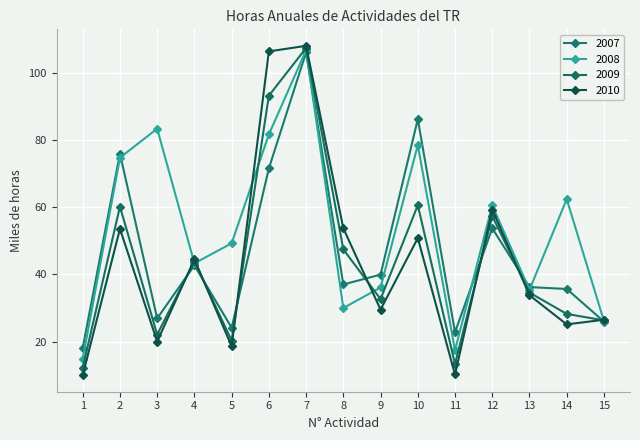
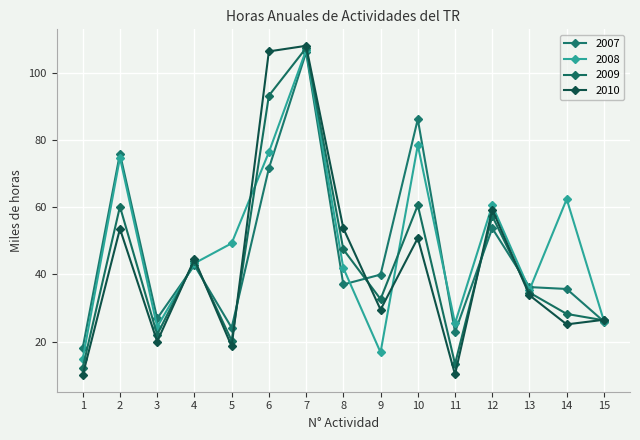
  {
    "2008": {
      "1": 15,
      "2": 75,
-     "3": 83,
+     "3": 24,
      "5": 49,
-     "6": 82,
-     "8": 30,
-     "9": 36,
+     "6": 76,
+     "8": 42,
+     "9": 17,
      "10": 79,
-     "11": 17,
+     "11": 25,
      "12": 61,
      "13": 35,
      "14": 62
    }
  }
